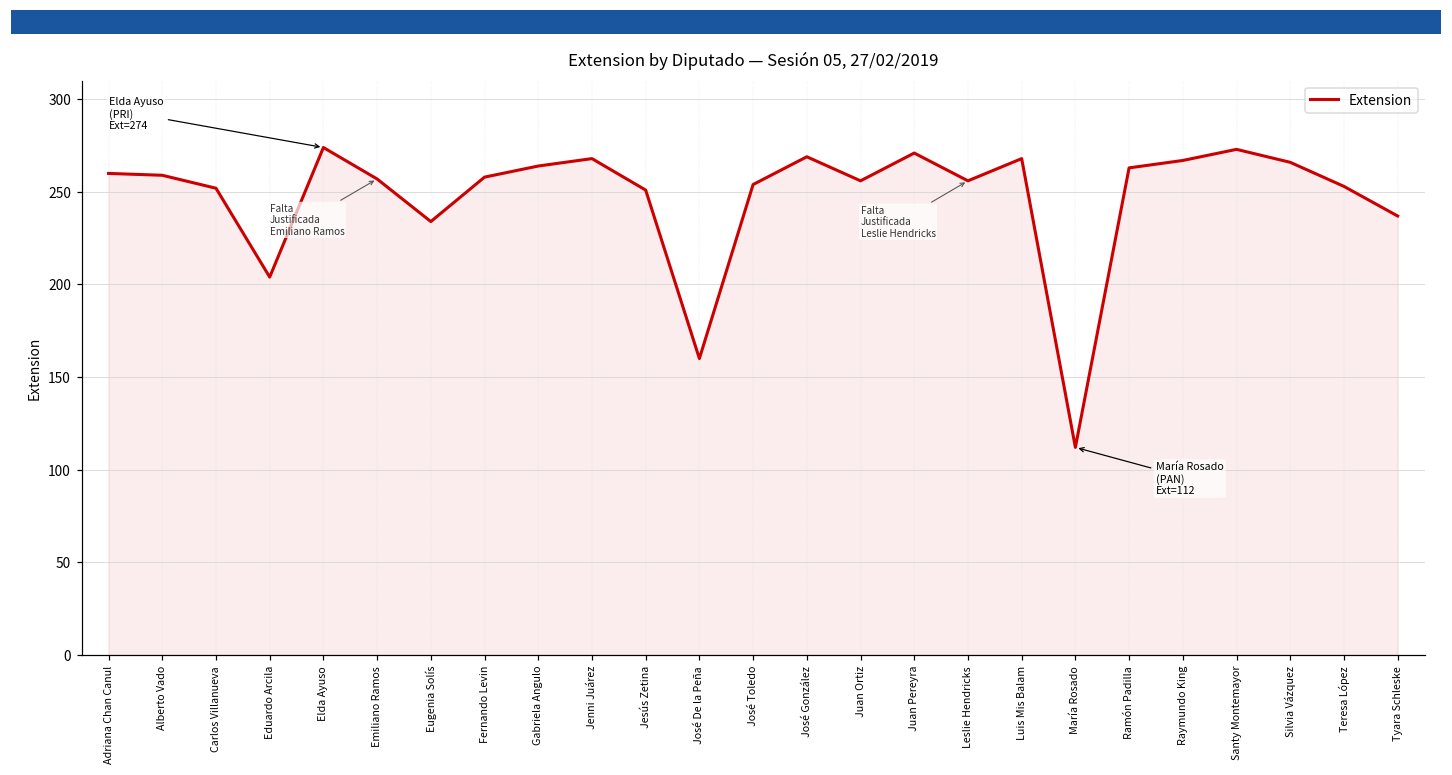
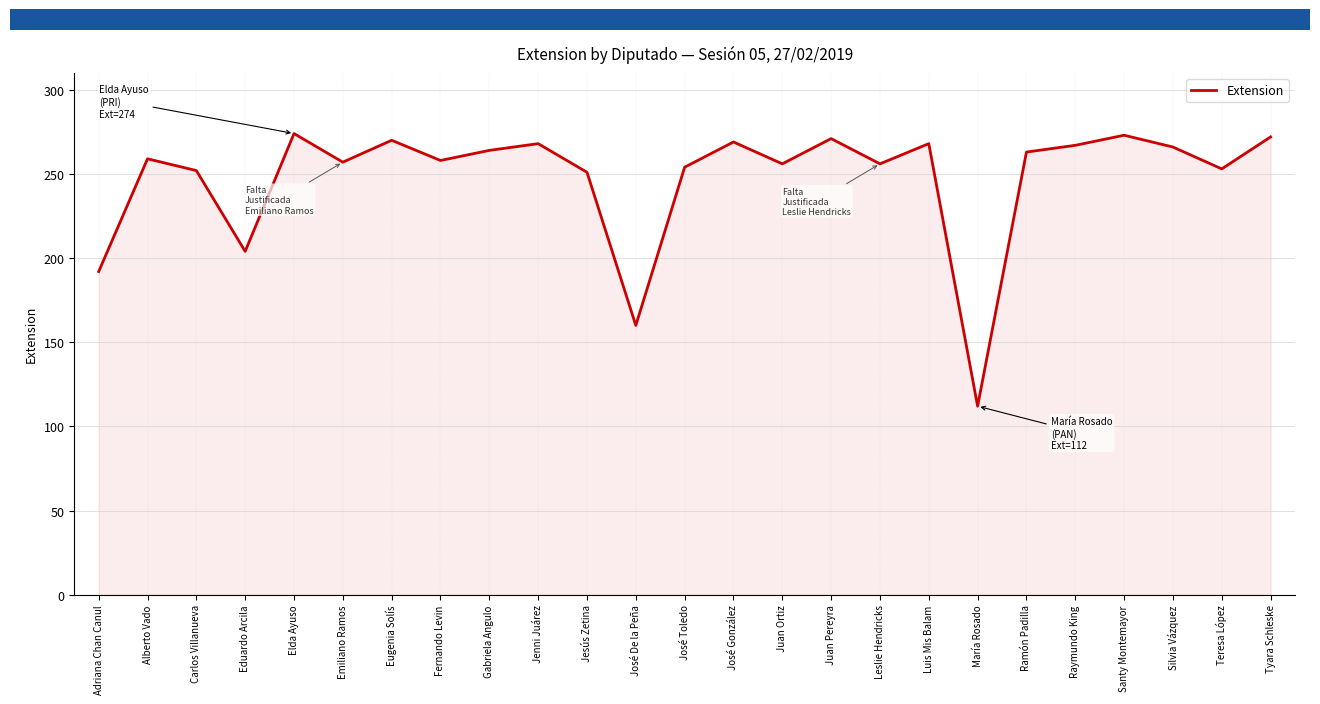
  {
-   "Adriana Chan Canul": 260,
+   "Adriana Chan Canul": 192,
    "Alberto Vado": 259,
    "Carlos Villanueva": 252,
    "Eduardo Arcila": 204,
    "Emiliano Ramos": 257,
-   "Eugenia Solís": 234,
+   "Eugenia Solís": 270,
    "Fernando Levin": 258,
    "Gabriela Angulo": 264,
    "Jenni Juárez": 268,
    "Jesús Zetina": 251,
    "José De la Peña": 160,
    "José Toledo": 254,
    "José González": 269,
    "Juan Ortiz": 256,
    "Juan Pereyra": 271,
    "Leslie Hendricks": 256,
    "Luis Mis Balam": 268,
    "Ramón Padilla": 263,
    "Raymundo King": 267,
    "Santy Montemayor": 273,
    "Silvia Vázquez": 266,
    "Teresa López": 253,
-   "Tyara Schleske": 237
+   "Tyara Schleske": 272
  }
